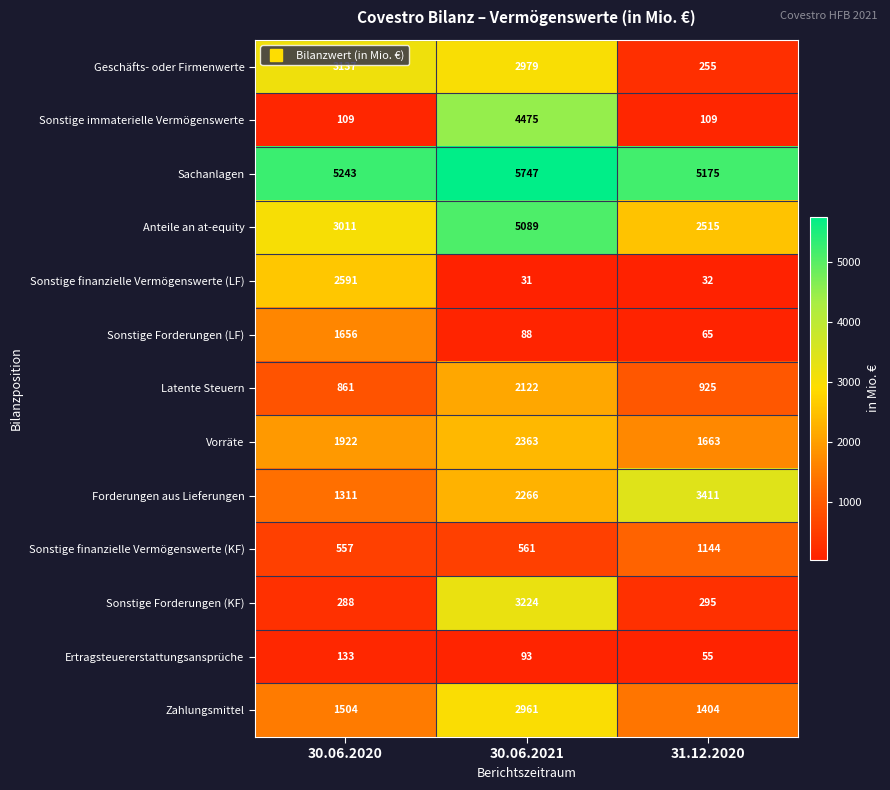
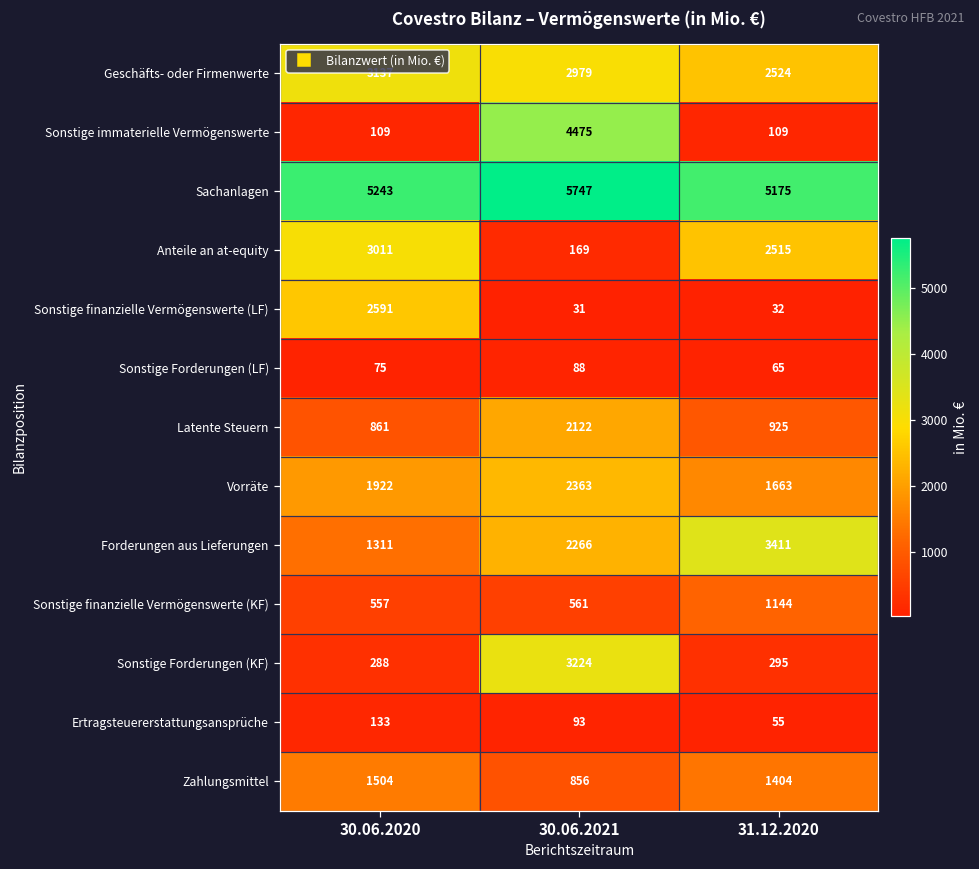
  {
    "Geschäfts- oder Firmenwerte": {
      "30.06.2021": 2979,
-     "31.12.2020": 255
+     "31.12.2020": 2524
    },
    "Sonstige immaterielle Vermögenswerte": {
      "30.06.2020": 109,
      "30.06.2021": 4475,
      "31.12.2020": 109
    },
    "Sachanlagen": {
      "30.06.2020": 5243,
      "30.06.2021": 5747,
      "31.12.2020": 5175
    },
    "Anteile an at-equity": {
      "30.06.2020": 3011,
-     "30.06.2021": 5089,
+     "30.06.2021": 169,
      "31.12.2020": 2515
    },
    "Sonstige finanzielle Vermögenswerte (LF)": {
      "30.06.2020": 2591,
      "30.06.2021": 31,
      "31.12.2020": 32
    },
    "Sonstige Forderungen (LF)": {
-     "30.06.2020": 1656,
+     "30.06.2020": 75,
      "30.06.2021": 88,
      "31.12.2020": 65
    },
    "Latente Steuern": {
      "30.06.2020": 861,
      "30.06.2021": 2122,
      "31.12.2020": 925
    },
    "Vorräte": {
      "30.06.2020": 1922,
      "30.06.2021": 2363,
      "31.12.2020": 1663
    },
    "Forderungen aus Lieferungen": {
      "30.06.2020": 1311,
      "30.06.2021": 2266,
      "31.12.2020": 3411
    },
    "Sonstige finanzielle Vermögenswerte (KF)": {
      "30.06.2020": 557,
      "30.06.2021": 561,
      "31.12.2020": 1144
    },
    "Sonstige Forderungen (KF)": {
      "30.06.2020": 288,
      "30.06.2021": 3224,
      "31.12.2020": 295
    },
    "Ertragsteuererstattungsansprüche": {
      "30.06.2020": 133,
      "30.06.2021": 93,
      "31.12.2020": 55
    },
    "Zahlungsmittel": {
      "30.06.2020": 1504,
-     "30.06.2021": 2961,
+     "30.06.2021": 856,
      "31.12.2020": 1404
    }
  }
